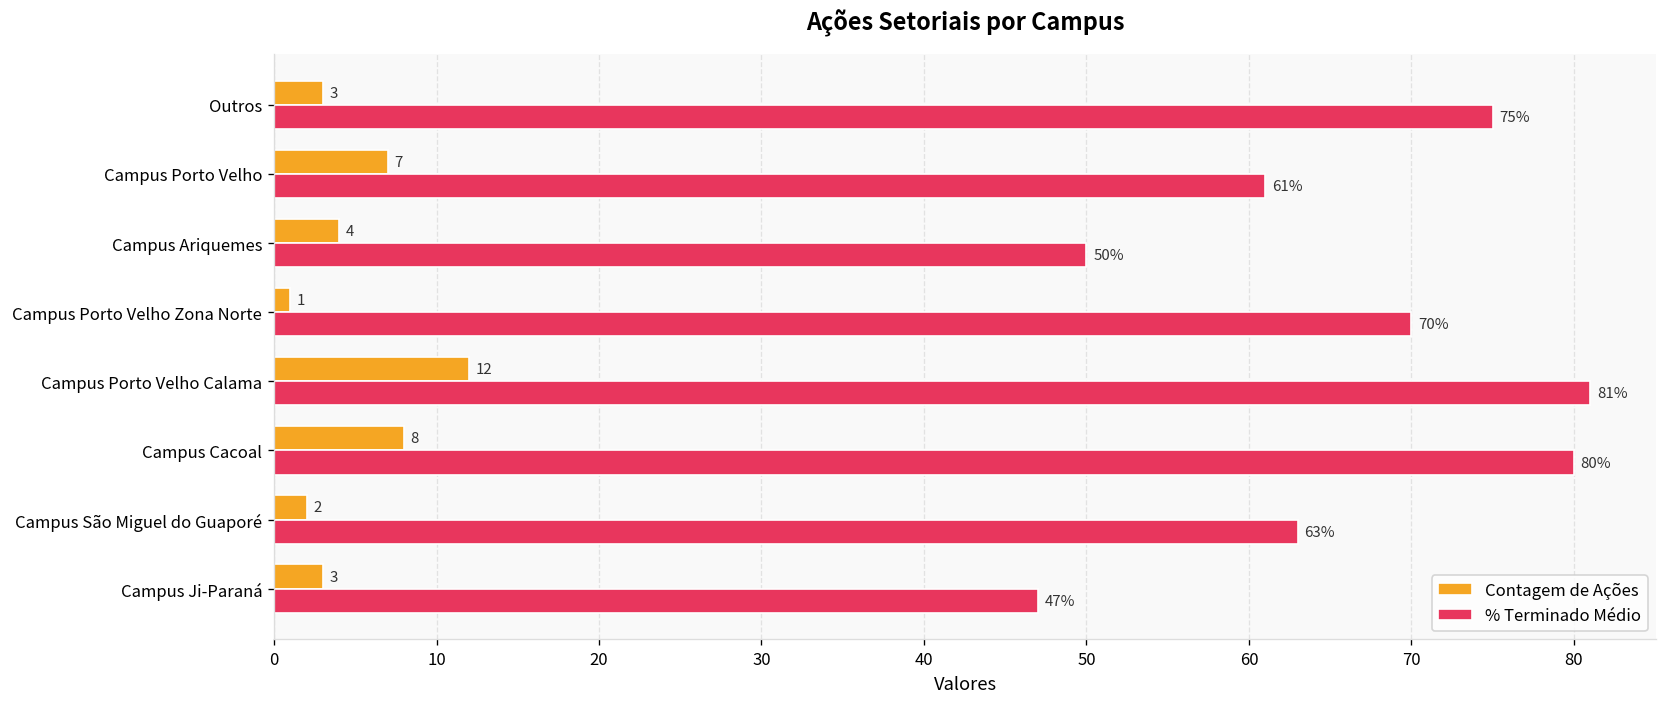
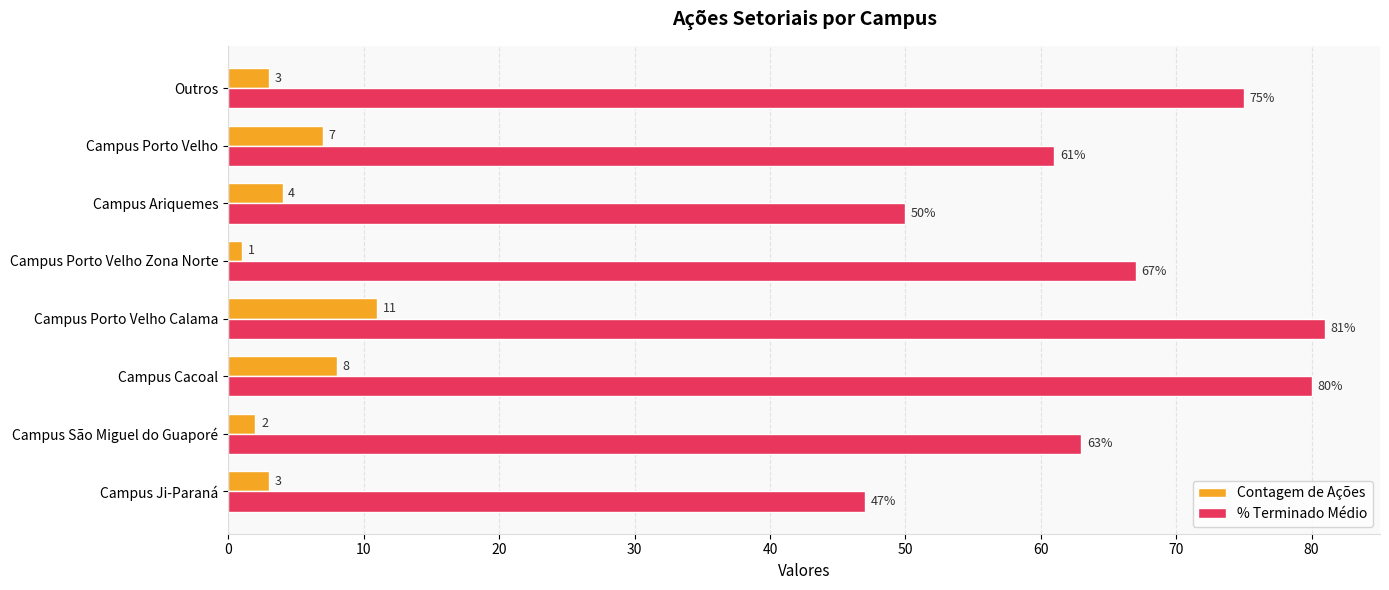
  {
    "Contagem de Ações": {
      "Outros": "3",
      "Campus Porto Velho": "7",
      "Campus Ariquemes": "4",
      "Campus Porto Velho Zona Norte": "1",
-     "Campus Porto Velho Calama": "12",
+     "Campus Porto Velho Calama": "11",
      "Campus Cacoal": "8",
      "Campus São Miguel do Guaporé": "2",
      "Campus Ji-Paraná": "3"
    },
    "% Terminado Médio": {
      "Outros": "75%",
      "Campus Porto Velho": "61%",
      "Campus Ariquemes": "50%",
-     "Campus Porto Velho Zona Norte": "70%",
+     "Campus Porto Velho Zona Norte": "67%",
      "Campus Porto Velho Calama": "81%",
      "Campus Cacoal": "80%",
      "Campus São Miguel do Guaporé": "63%",
      "Campus Ji-Paraná": "47%"
    }
  }
